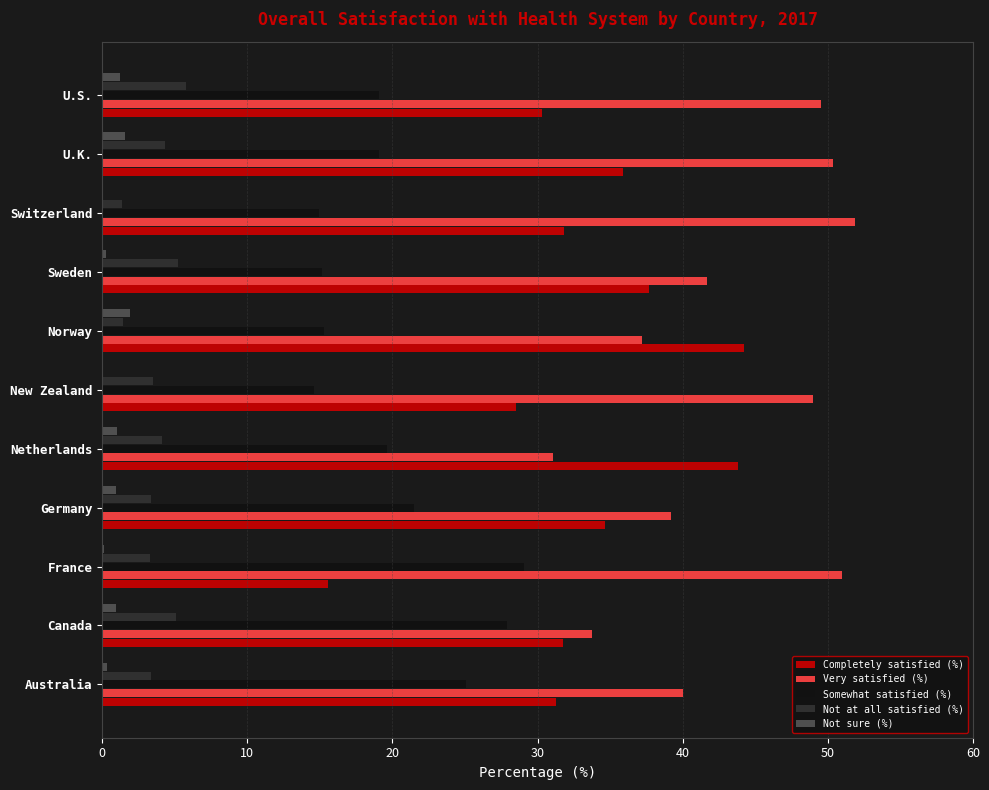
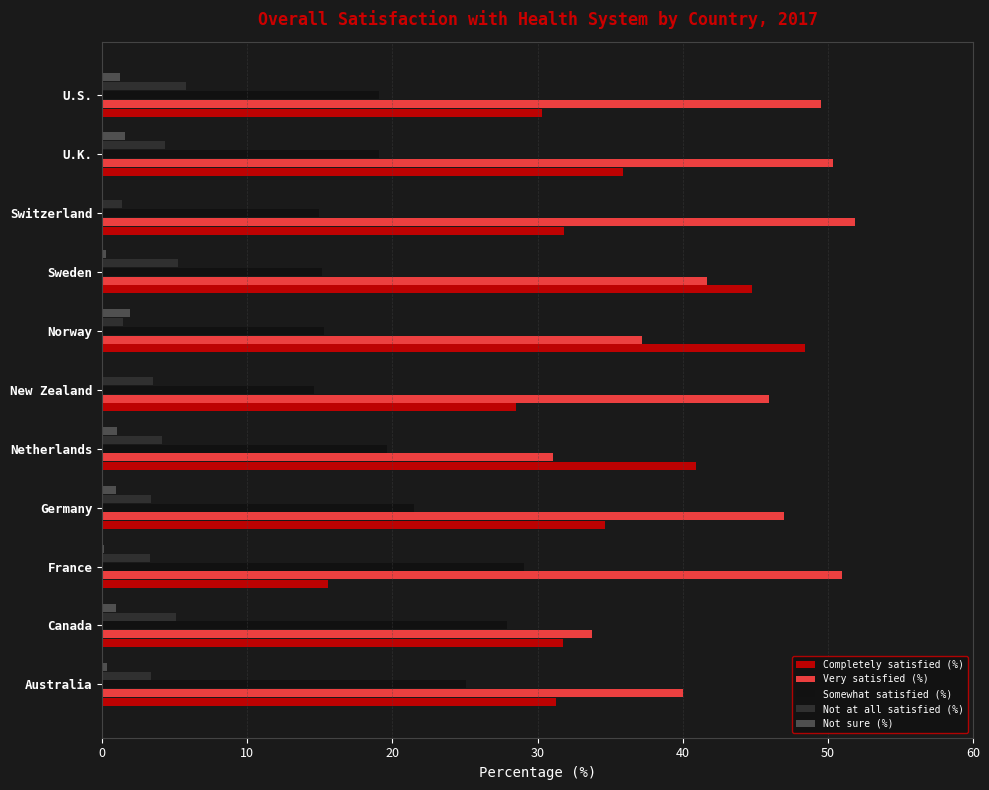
  {
    "Completely satisfied (%)": {
      "U.S.": 30.3,
      "U.K.": 35.9,
      "Switzerland": 31.8,
-     "Sweden": 37.7,
-     "Norway": 44.2,
+     "Sweden": 44.8,
+     "Norway": 48.4,
      "New Zealand": 28.5,
-     "Netherlands": 43.8,
+     "Netherlands": 40.9,
      "Germany": 34.7,
      "France": 15.6,
      "Canada": 31.8,
      "Australia": 31.3
    },
    "Very satisfied (%)": {
      "U.S.": 49.6,
      "U.K.": 50.4,
      "Switzerland": 51.9,
      "Sweden": 41.7,
      "Norway": 37.2,
-     "New Zealand": 49.0,
+     "New Zealand": 46.0,
      "Netherlands": 31.0,
-     "Germany": 39.2,
+     "Germany": 47.0,
      "France": 51.0,
      "Canada": 33.8,
      "Australia": 40.0
    }
  }
